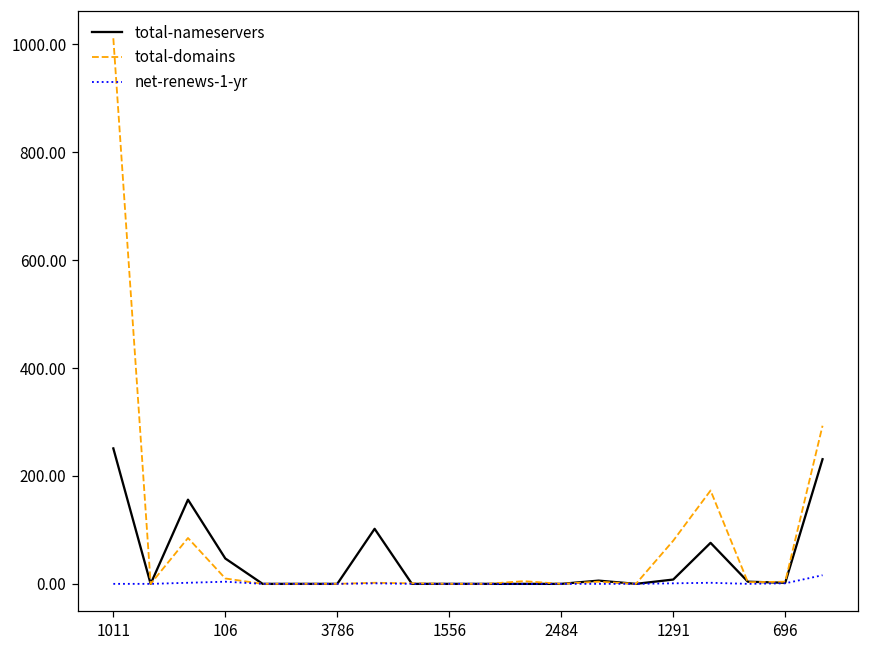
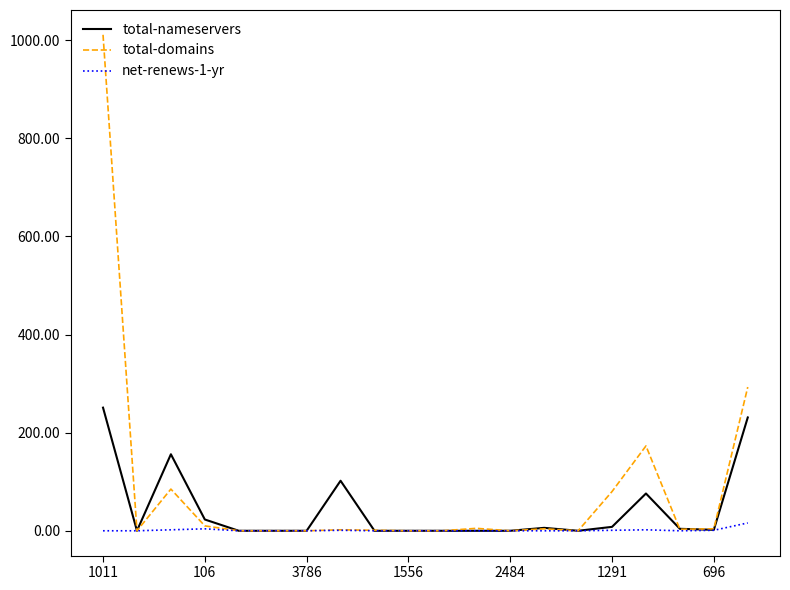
  {
    "total-nameservers": {
      "1011": 250,
-     "106": 50,
+     "106": 20,
      "1291": 10
    },
    "total-domains": {
      "1011": 1010,
      "106": 10,
      "1291": 80
    },
    "net-renews-1-yr": {
      "1011": 0,
      "106": 0,
      "1291": 0
    }
  }
